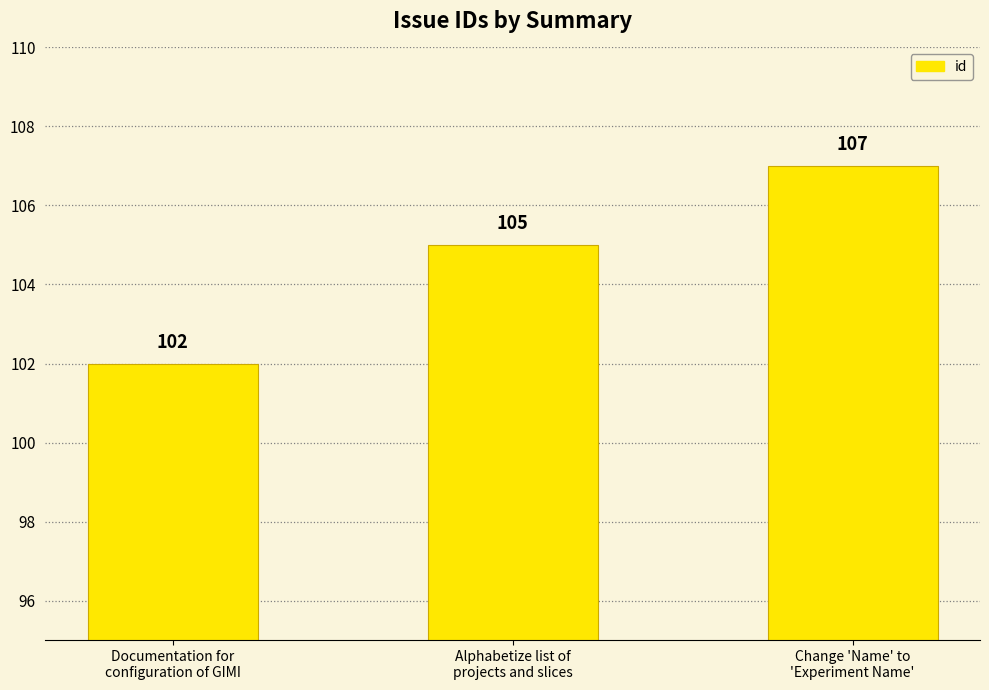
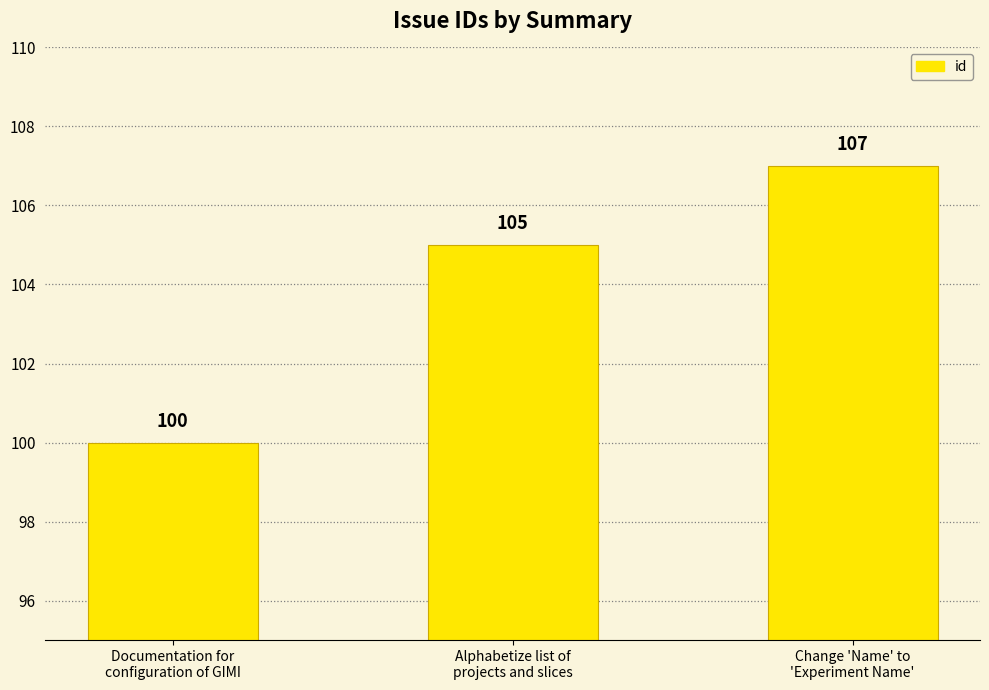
  {
-   "Documentation for configuration of GIMI": 102,
+   "Documentation for configuration of GIMI": 100,
    "Alphabetize list of projects and slices": 105,
    "Change 'Name' to 'Experiment Name'": 107
  }
